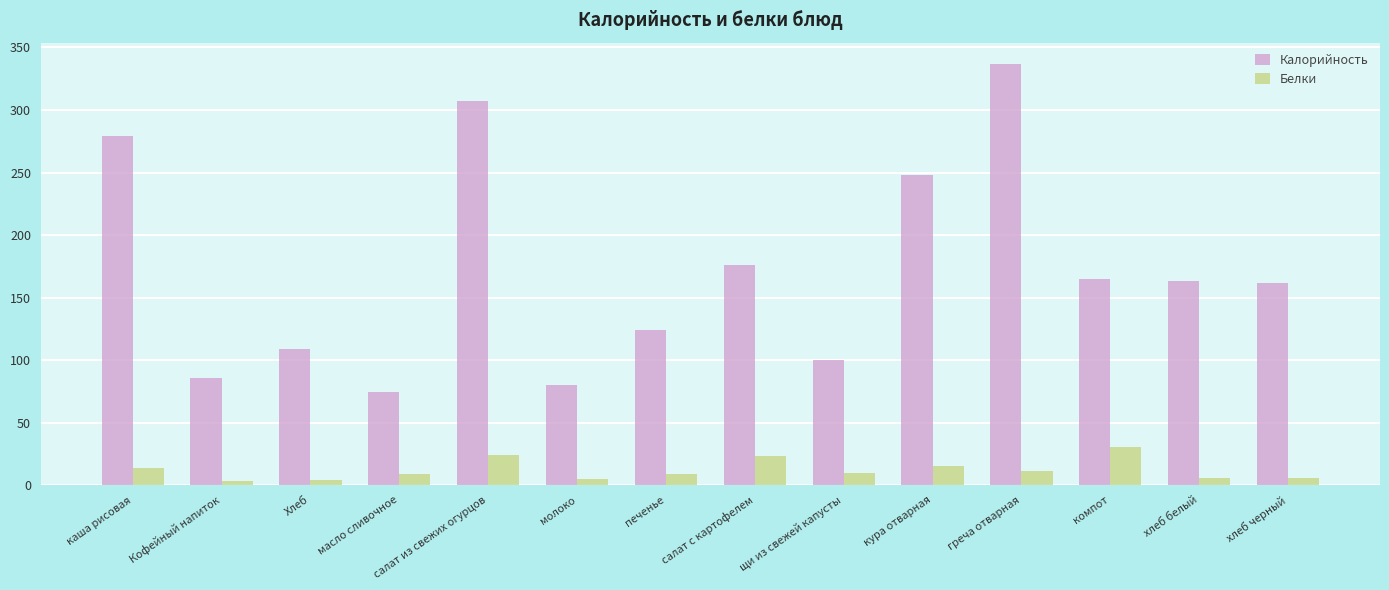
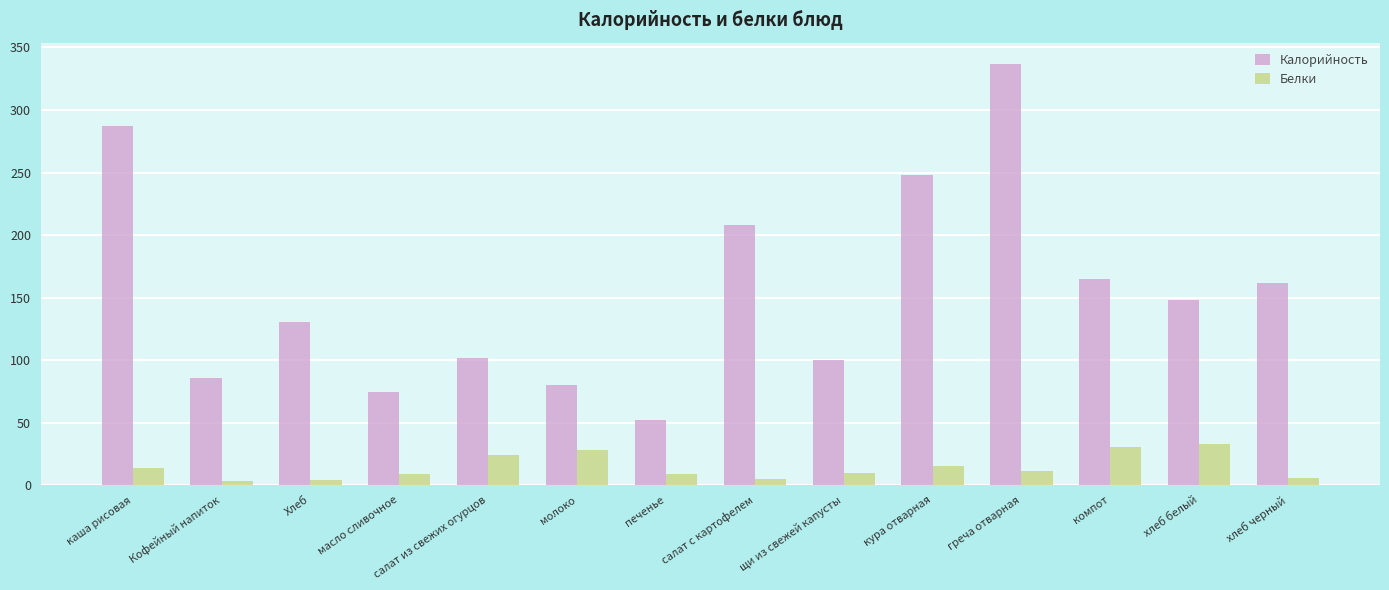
  {
    "Калорийность": {
-     "каша рисовая": 279,
+     "каша рисовая": 287,
      "Кофейный напиток": 86,
-     "Хлеб": 109,
+     "Хлеб": 131,
      "масло сливочное": 75,
-     "салат из свежих огурцов": 307,
+     "салат из свежих огурцов": 102,
      "молоко": 80,
-     "печенье": 124,
-     "салат с картофелем": 176,
+     "печенье": 52,
+     "салат с картофелем": 208,
      "щи из свежей капусты": 100,
      "кура отварная": 248,
      "греча отварная": 337,
      "компот": 165,
-     "хлеб белый": 163,
+     "хлеб белый": 148,
      "хлеб черный": 162
    },
    "Белки": {
      "каша рисовая": 14,
      "Кофейный напиток": 3,
      "Хлеб": 4,
      "масло сливочное": 9,
      "салат из свежих огурцов": 24,
-     "молоко": 5,
+     "молоко": 28,
      "печенье": 9,
-     "салат с картофелем": 23,
+     "салат с картофелем": 5,
      "щи из свежей капусты": 10,
      "кура отварная": 15,
      "греча отварная": 11,
      "компот": 31,
-     "хлеб белый": 6,
+     "хлеб белый": 33,
      "хлеб черный": 6
    }
  }
